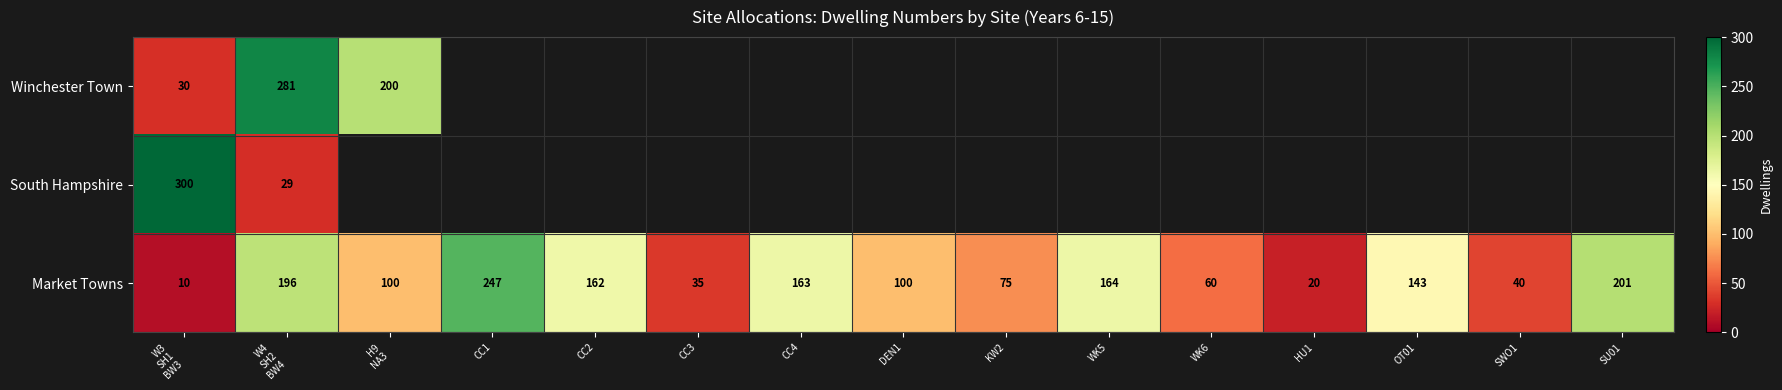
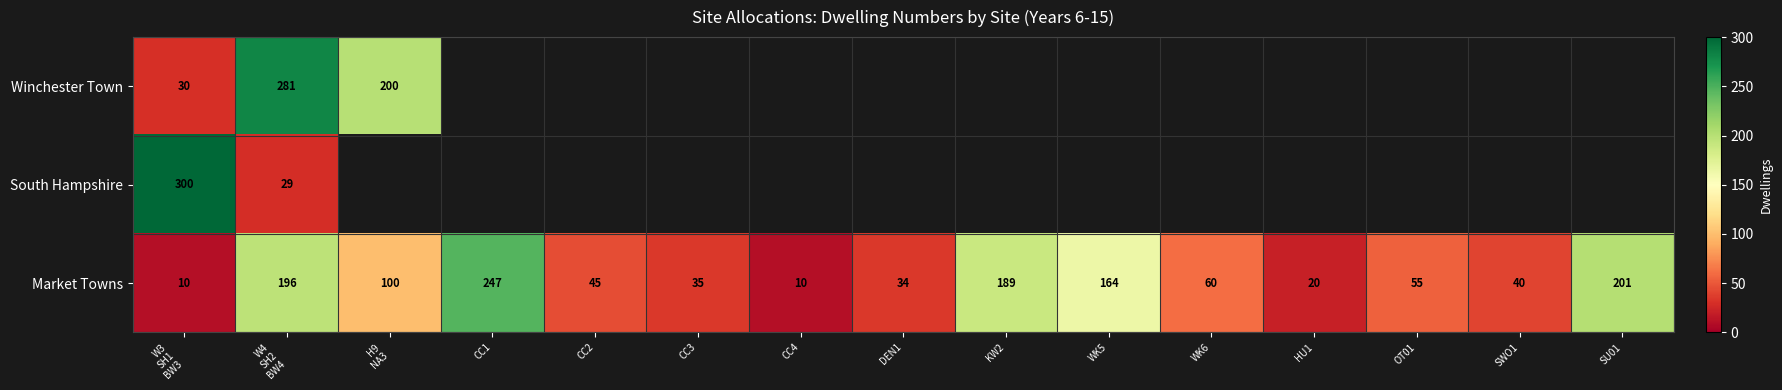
  {
    "Winchester Town": {
      "W3 SH1 BW3": 30,
      "W4 SH2 BW4": 281,
      "H9 NA3": 200
    },
    "South Hampshire": {
      "W3 SH1 BW3": 300,
      "W4 SH2 BW4": 29
    },
    "Market Towns": {
      "W3 SH1 BW3": 10,
      "W4 SH2 BW4": 196,
      "H9 NA3": 100,
      "CC1": 247,
-     "CC2": 162,
+     "CC2": 45,
      "CC3": 35,
-     "CC4": 163,
-     "DEN1": 100,
-     "KW2": 75,
+     "CC4": 10,
+     "DEN1": 34,
+     "KW2": 189,
      "WK5": 164,
      "WK6": 60,
      "HU1": 20,
-     "OT01": 143,
+     "OT01": 55,
      "SWO1": 40,
      "SU01": 201
    }
  }
